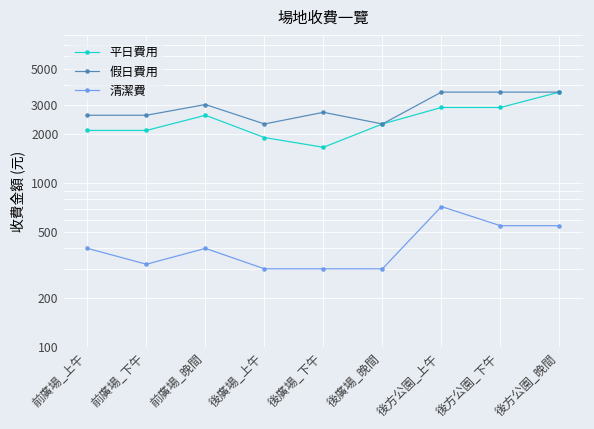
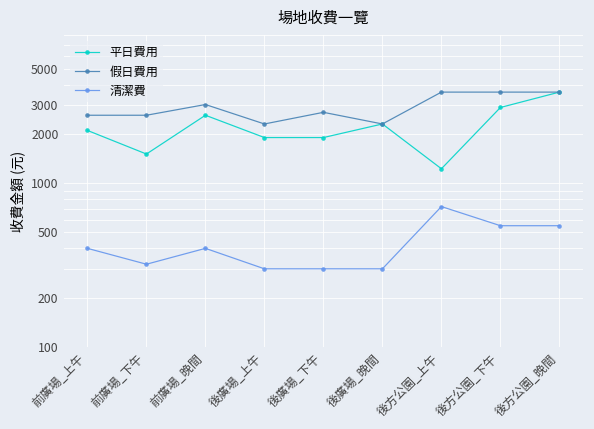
  {
    "平日費用": {
      "前廣場_上午": 2100,
-     "前廣場_下午": 2100,
+     "前廣場_下午": 1500,
      "前廣場_晚間": 2600,
      "後廣場_上午": 1900,
-     "後廣場_下午": 1700,
-     "後方公園_上午": 2900,
+     "後廣場_下午": 1900,
+     "後方公園_上午": 1200,
      "後方公園_下午": 2900
    },
    "假日費用": {
      "前廣場_上午": 2600,
      "前廣場_下午": 2600,
      "前廣場_晚間": 3000,
      "後廣場_上午": 2300,
      "後廣場_下午": 2700,
      "後方公園_上午": 3600,
      "後方公園_下午": 3600
    },
    "清潔費": {
      "前廣場_上午": 400,
      "前廣場_下午": 320,
      "前廣場_晚間": 400,
      "後廣場_上午": 300,
      "後廣場_下午": 300,
      "後廣場_晚間": 300,
      "後方公園_上午": 700,
      "後方公園_下午": 550,
      "後方公園_晚間": 550
    }
  }
